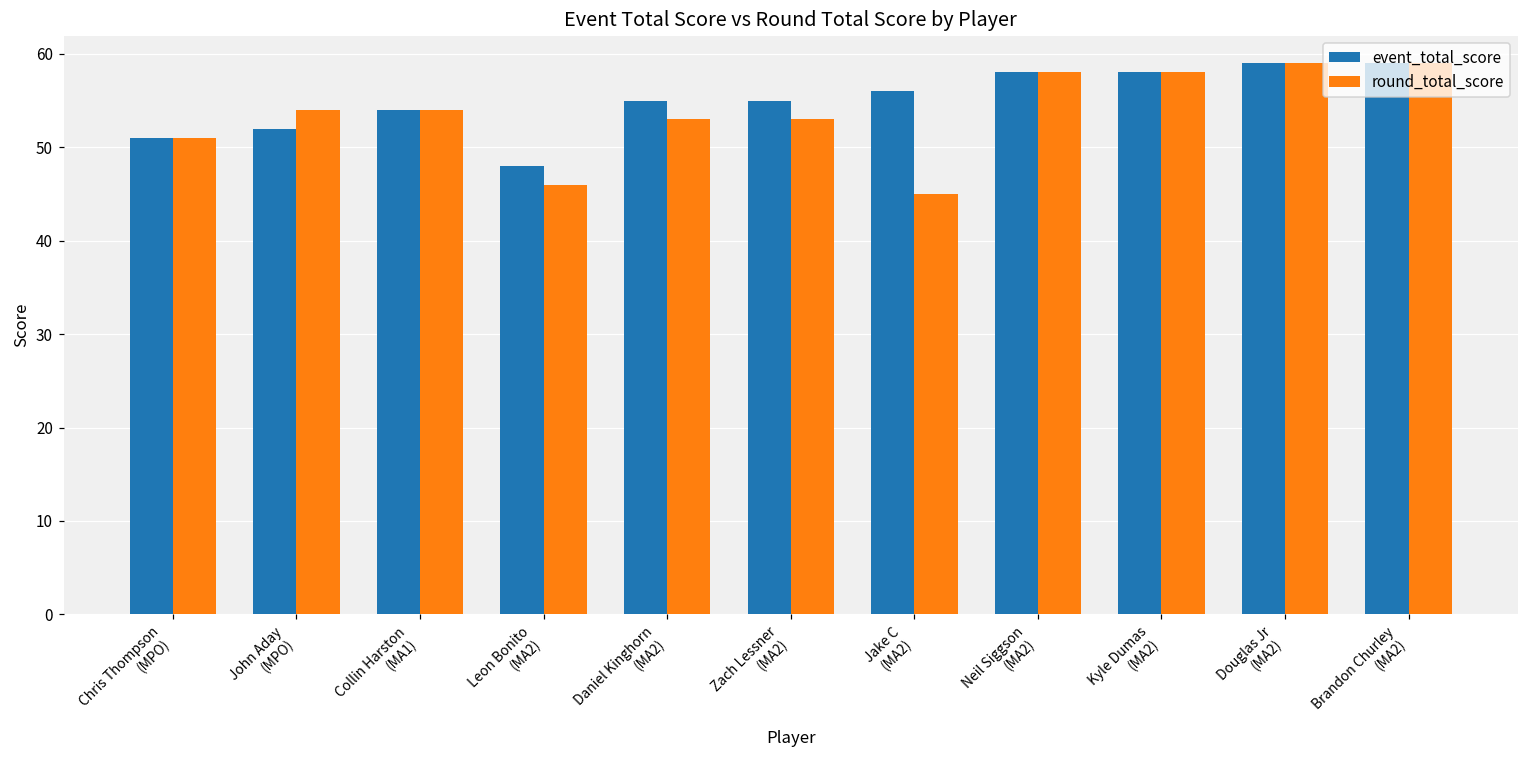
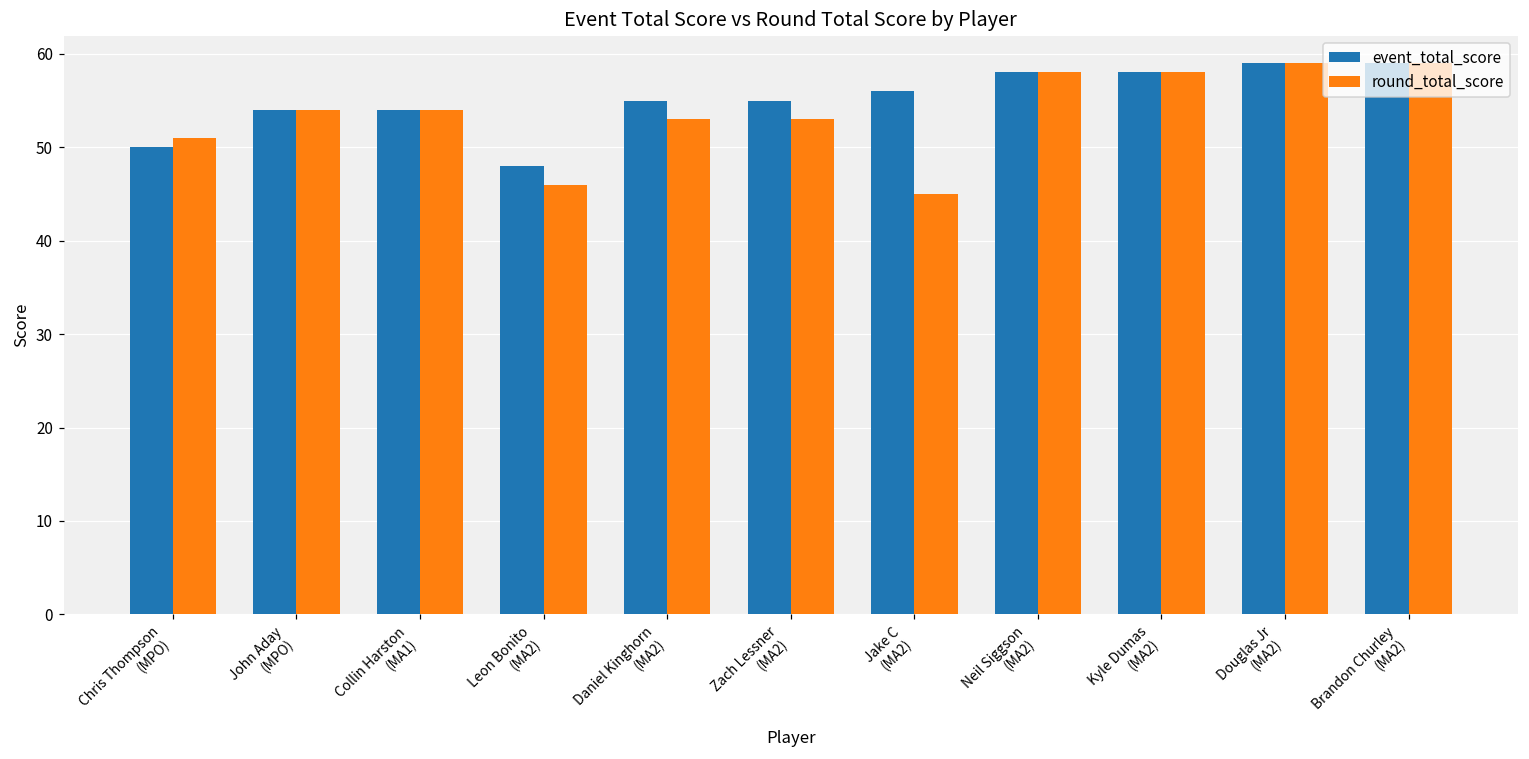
  {
    "event_total_score": {
-     "Chris Thompson (MPO)": 51,
-     "John Aday (MPO)": 52,
+     "Chris Thompson (MPO)": 50,
+     "John Aday (MPO)": 54,
      "Collin Harston (MA1)": 54,
      "Leon Bonito (MA2)": 48,
      "Daniel Kinghorn (MA2)": 55,
      "Zach Lessner (MA2)": 55,
      "Jake C (MA2)": 56,
      "Neil Siggson (MA2)": 58,
      "Kyle Dumas (MA2)": 58,
      "Douglas Jr (MA2)": 59
    },
    "round_total_score": {
      "Chris Thompson (MPO)": 51,
      "John Aday (MPO)": 54,
      "Collin Harston (MA1)": 54,
      "Leon Bonito (MA2)": 46,
      "Daniel Kinghorn (MA2)": 53,
      "Zach Lessner (MA2)": 53,
      "Jake C (MA2)": 45,
      "Neil Siggson (MA2)": 58,
      "Kyle Dumas (MA2)": 58,
      "Douglas Jr (MA2)": 59
    }
  }
